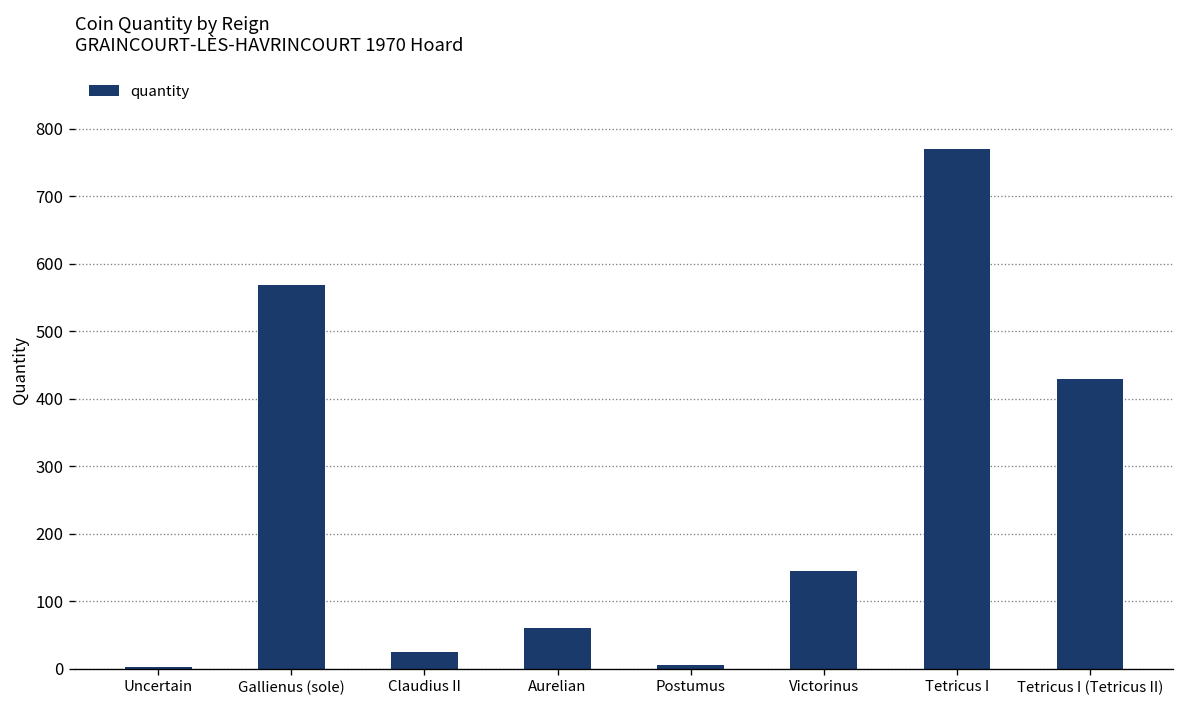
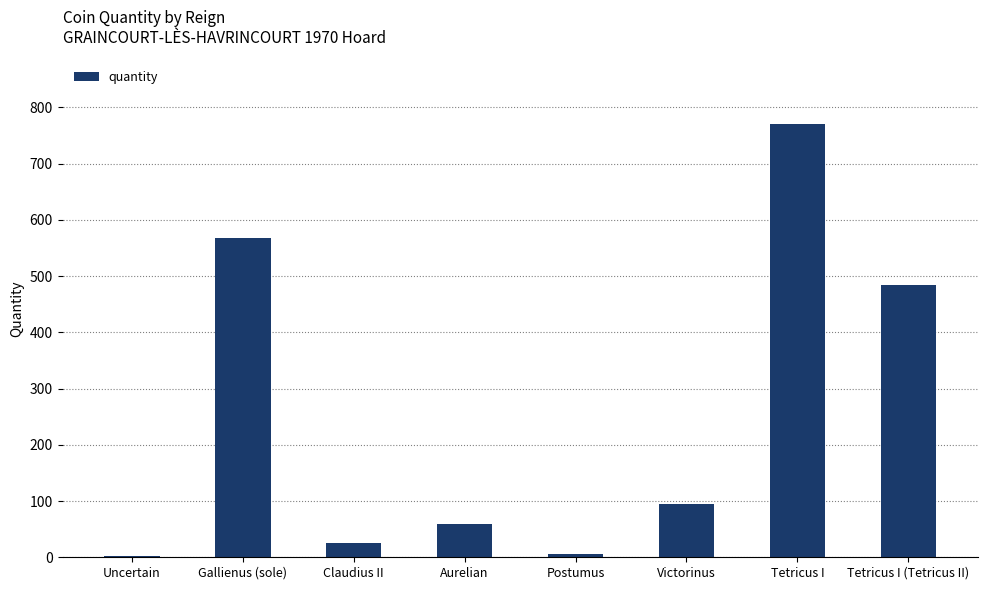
  {
    "Gallienus (sole)": 570,
    "Claudius II": 30,
    "Aurelian": 60,
    "Postumus": 10,
-   "Victorinus": 150,
+   "Victorinus": 100,
    "Tetricus I": 770,
-   "Tetricus I (Tetricus II)": 430
+   "Tetricus I (Tetricus II)": 490
  }
